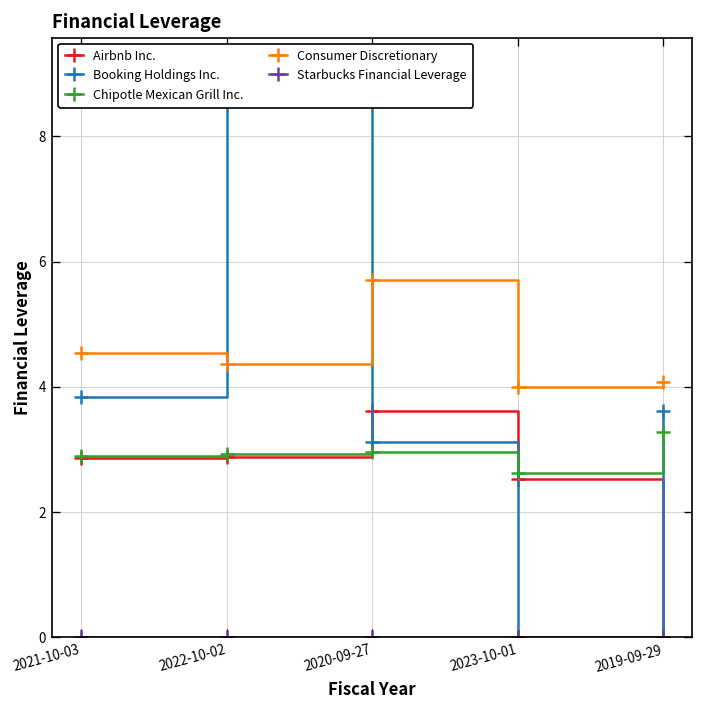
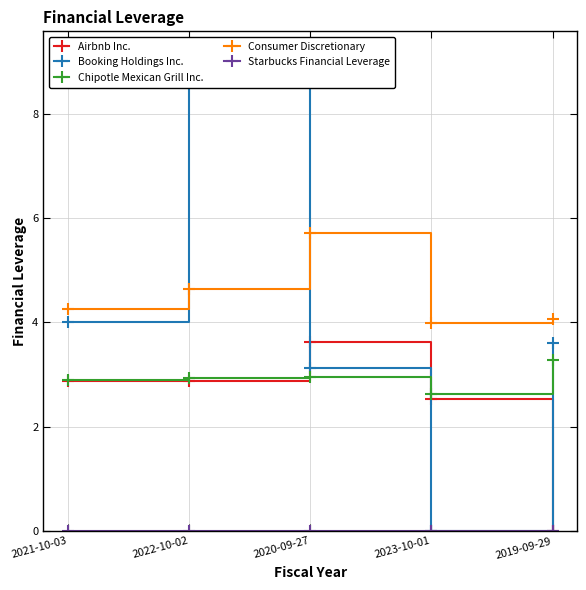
  {
    "Airbnb Inc.": {
      "2022-10-02": 2.9,
      "2020-09-27": 3.6,
      "2023-10-01": 2.5
    },
    "Booking Holdings Inc.": {
-     "2021-10-03": 3.8,
+     "2021-10-03": 4.0,
      "2020-09-27": 3.1,
      "2019-09-29": 3.6
    },
    "Chipotle Mexican Grill Inc.": {
      "2022-10-02": 2.9,
      "2020-09-27": 3.0,
      "2023-10-01": 2.6,
      "2019-09-29": 3.3
    },
    "Consumer Discretionary": {
-     "2021-10-03": 4.5,
-     "2022-10-02": 4.4,
+     "2021-10-03": 4.3,
+     "2022-10-02": 4.6,
      "2020-09-27": 5.7,
      "2023-10-01": 4.0,
      "2019-09-29": 4.1
    },
    "Starbucks Financial Leverage": {
      "2021-10-03": 0.0,
      "2022-10-02": 0.0,
      "2020-09-27": 0.0
    }
  }
